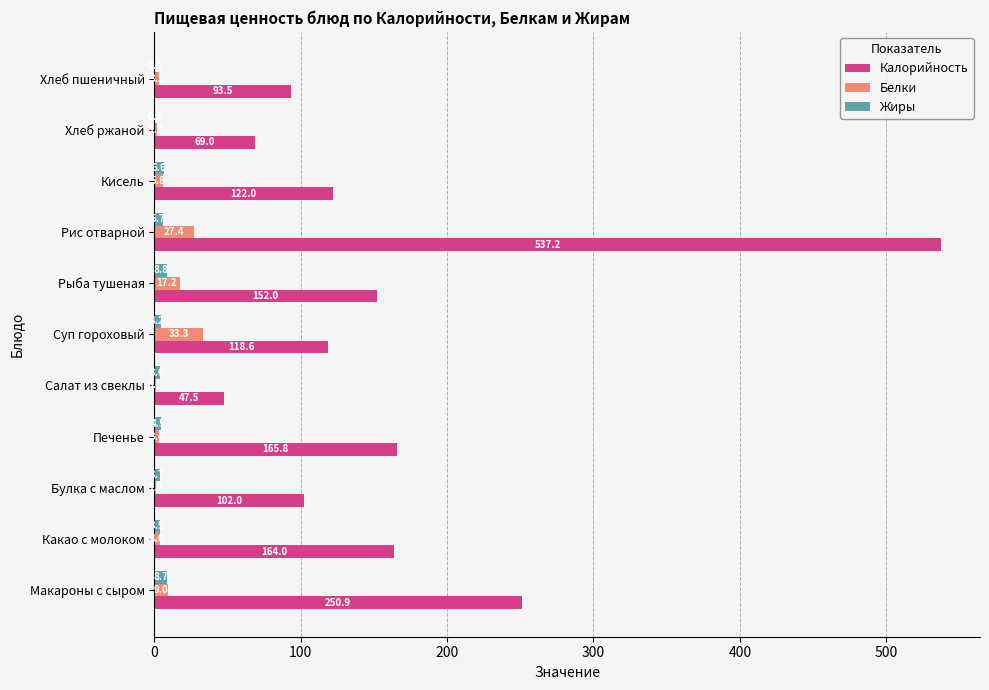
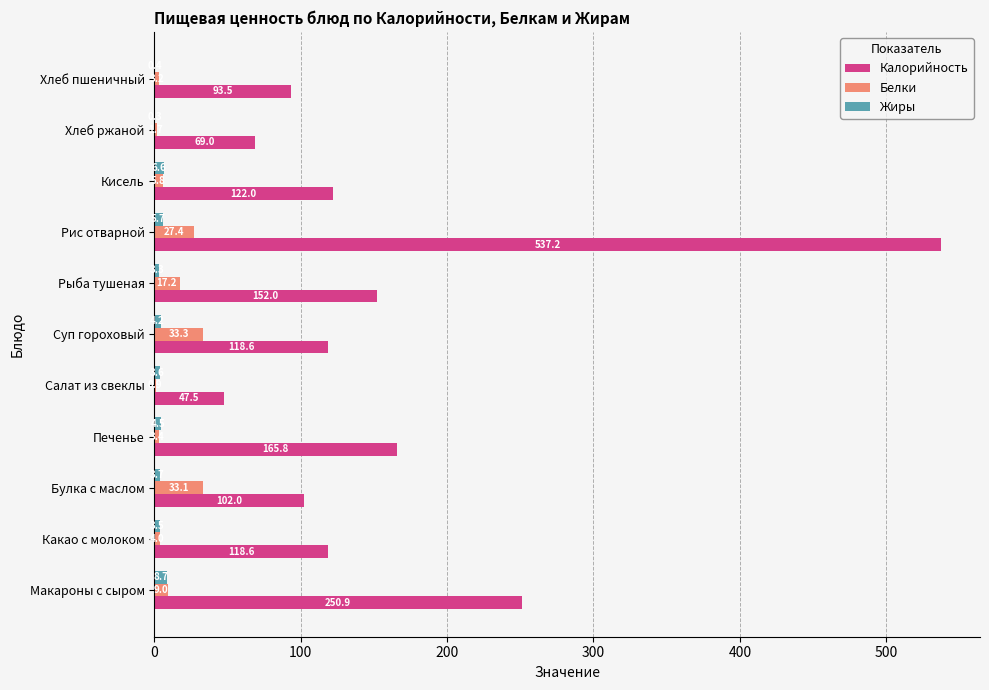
  {
    "Калорийность": {
      "Хлеб пшеничный": 93.5,
      "Хлеб ржаной": 69.0,
      "Кисель": 122.0,
      "Рис отварной": 537.2,
      "Рыба тушеная": 152.0,
      "Суп гороховый": 118.6,
      "Салат из свеклы": 47.5,
      "Печенье": 165.8,
      "Булка с маслом": 102.0,
-     "Какао с молоком": 164.0,
+     "Какао с молоком": 118.6,
      "Макароны с сыром": 250.9
    },
    "Белки": {
      "Хлеб пшеничный": 3,
      "Печенье": 3,
-     "Булка с маслом": 1,
+     "Булка с маслом": 33,
      "Какао с молоком": 4
    },
    "Жиры": {
-     "Рыба тушеная": 9,
+     "Рыба тушеная": 3,
      "Суп гороховый": 4,
      "Салат из свеклы": 4,
      "Печенье": 5,
      "Булка с маслом": 4,
      "Какао с молоком": 4
    }
  }
